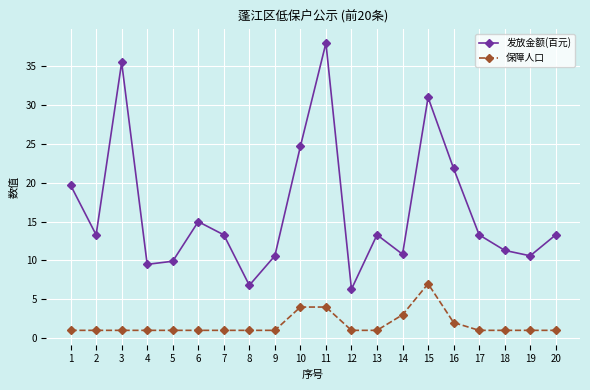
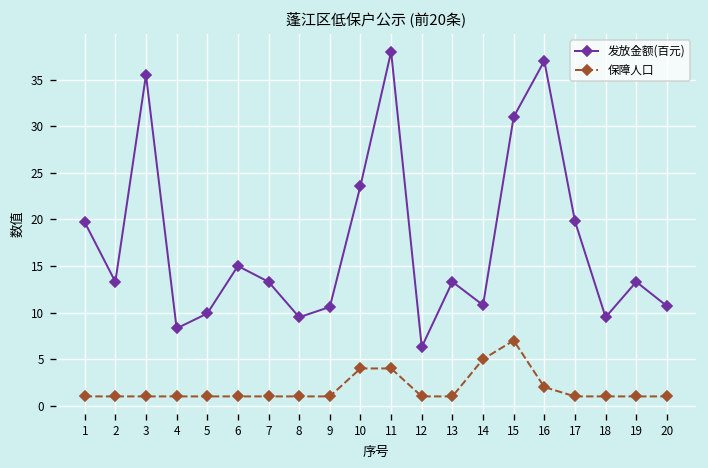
  {
    "发放金额(百元)": {
      "1": 20,
      "2": 13,
      "3": 36,
-     "4": 10,
+     "4": 8,
      "5": 10,
      "6": 15,
      "7": 13,
-     "8": 7,
+     "8": 10,
      "9": 11,
-     "10": 25,
+     "10": 24,
      "11": 38,
      "12": 6,
      "13": 13,
      "14": 11,
      "15": 31,
-     "16": 22,
-     "17": 13,
-     "18": 11,
-     "19": 11,
-     "20": 13
+     "16": 37,
+     "17": 20,
+     "18": 10,
+     "19": 13,
+     "20": 11
    },
    "保障人口": {
      "1": 1,
      "2": 1,
      "3": 1,
      "4": 1,
      "5": 1,
      "6": 1,
      "7": 1,
      "8": 1,
      "9": 1,
      "10": 4,
      "11": 4,
      "12": 1,
      "13": 1,
-     "14": 3,
+     "14": 5,
      "15": 7,
      "16": 2,
      "17": 1,
      "18": 1,
      "19": 1,
      "20": 1
    }
  }
